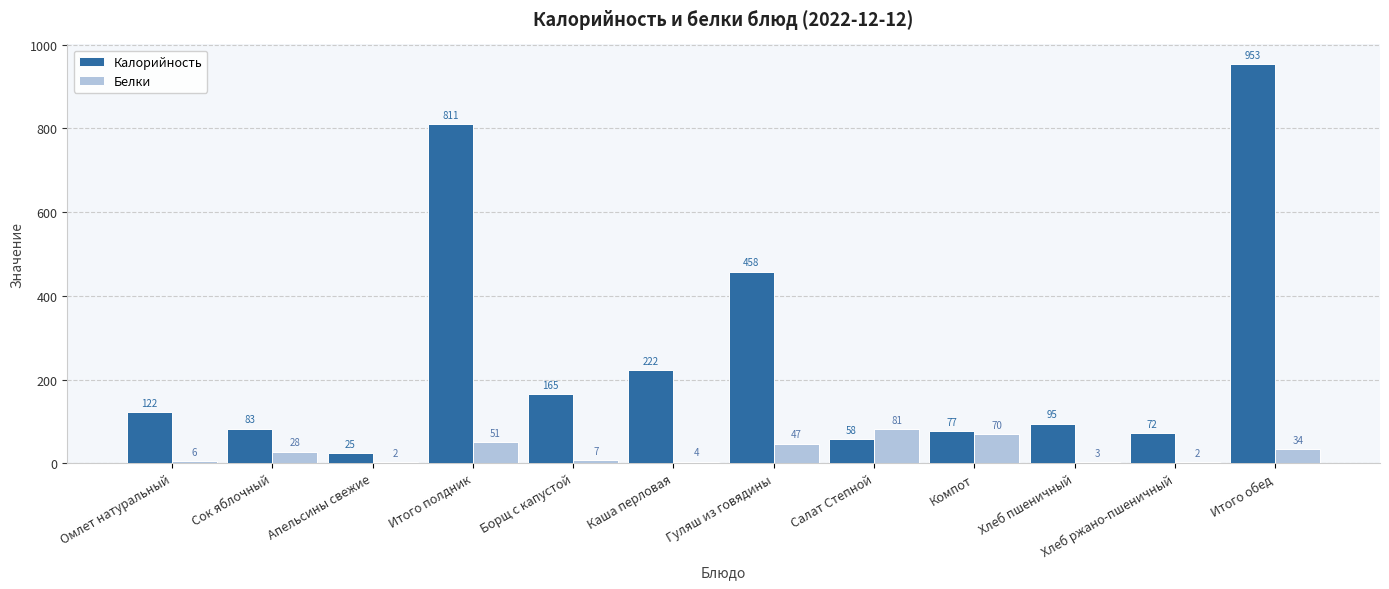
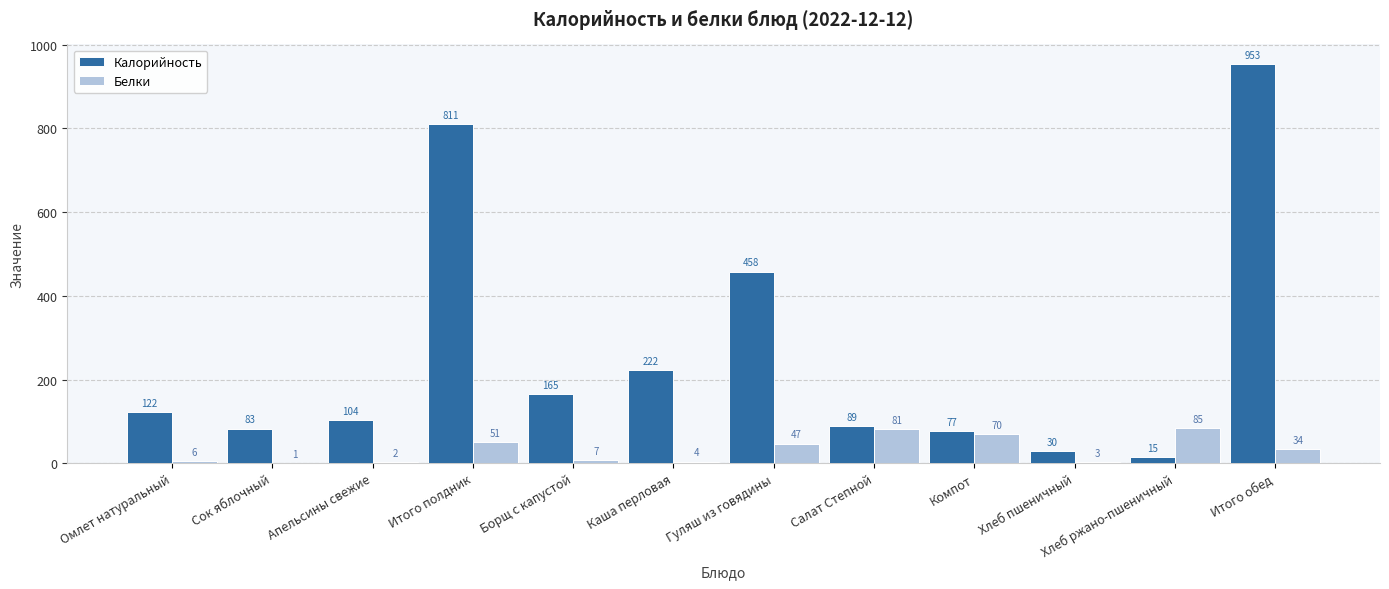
  {
    "Калорийность": {
      "Омлет натуральный": 122,
      "Сок яблочный": 83,
-     "Апельсины свежие": 25,
+     "Апельсины свежие": 104,
      "Итого полдник": 811,
      "Борщ с капустой": 165,
      "Каша перловая": 222,
      "Гуляш из говядины": 458,
-     "Салат Степной": 58,
+     "Салат Степной": 89,
      "Компот": 77,
-     "Хлеб пшеничный": 95,
-     "Хлеб ржано-пшеничный": 72,
+     "Хлеб пшеничный": 30,
+     "Хлеб ржано-пшеничный": 15,
      "Итого обед": 953
    },
    "Белки": {
      "Омлет натуральный": 6,
-     "Сок яблочный": 28,
+     "Сок яблочный": 1,
      "Апельсины свежие": 2,
      "Итого полдник": 51,
      "Борщ с капустой": 7,
      "Каша перловая": 4,
      "Гуляш из говядины": 47,
      "Салат Степной": 81,
      "Компот": 70,
      "Хлеб пшеничный": 3,
-     "Хлеб ржано-пшеничный": 2,
+     "Хлеб ржано-пшеничный": 85,
      "Итого обед": 34
    }
  }
